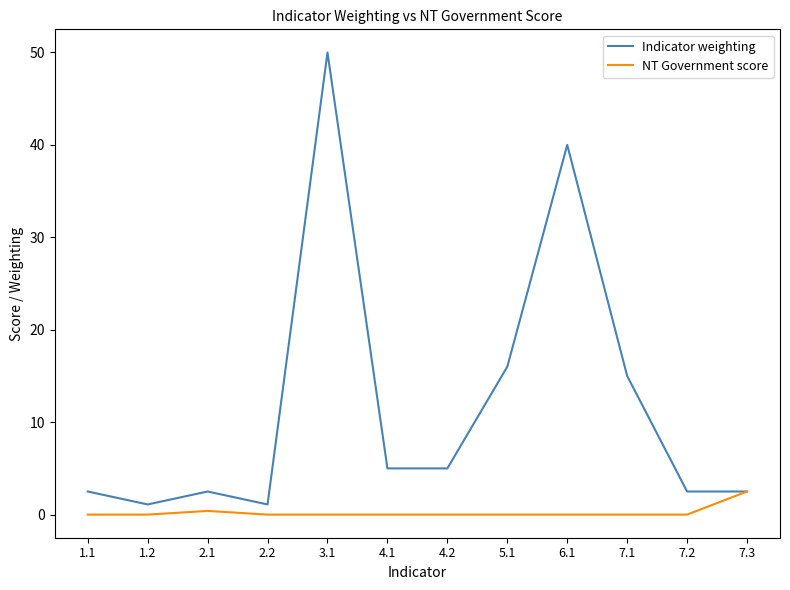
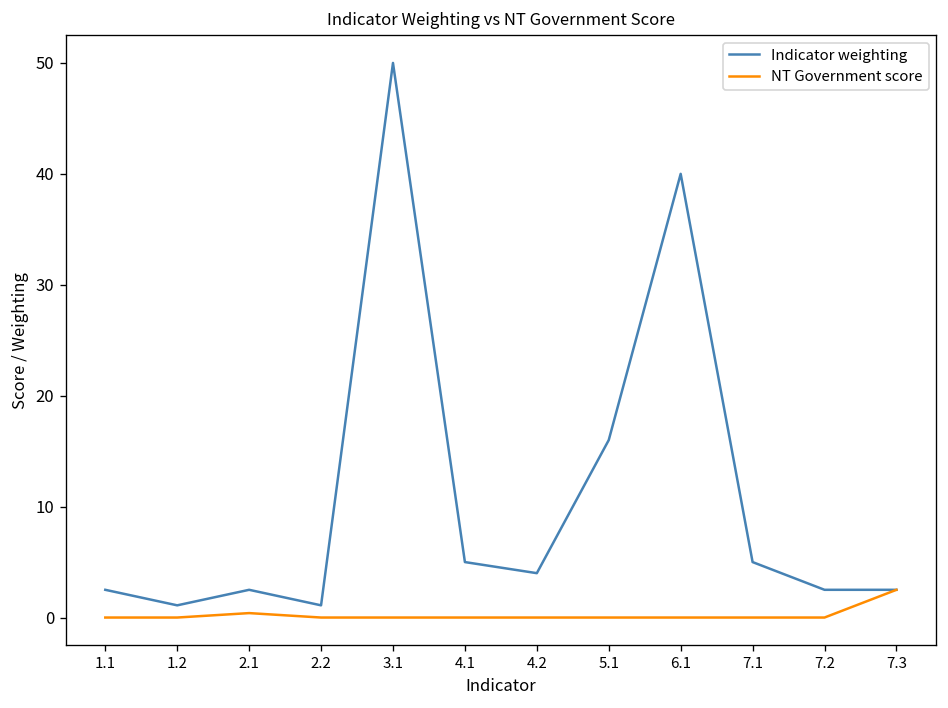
  {
    "Indicator weighting": {
      "1.1": 3,
      "1.2": 1,
      "2.1": 3,
      "2.2": 1,
      "3.1": 50,
      "4.1": 5,
-     "4.2": 5,
+     "4.2": 4,
      "5.1": 16,
      "6.1": 40,
-     "7.1": 15,
+     "7.1": 5,
      "7.2": 3
    },
    "NT Government score": {
      "1.1": 0,
      "1.2": 0,
      "2.1": 0,
      "2.2": 0,
      "3.1": 0,
      "4.1": 0,
      "4.2": 0,
      "5.1": 0,
      "6.1": 0,
      "7.1": 0,
      "7.2": 0
    }
  }
